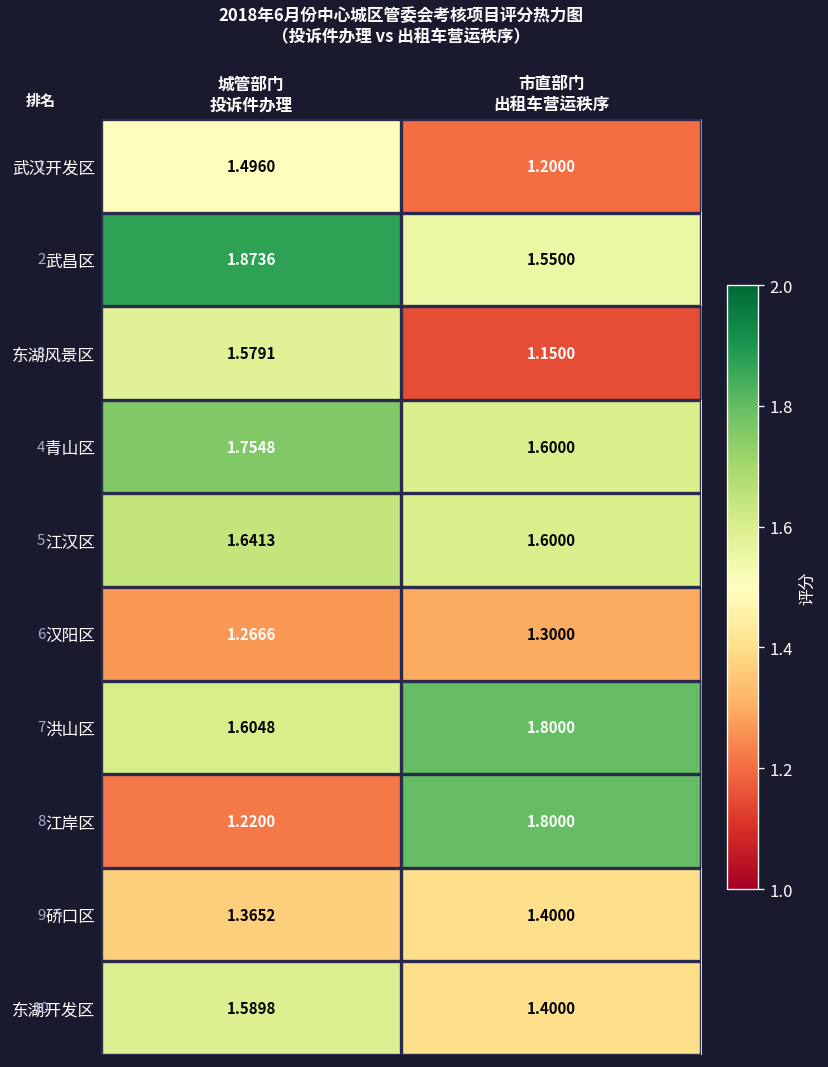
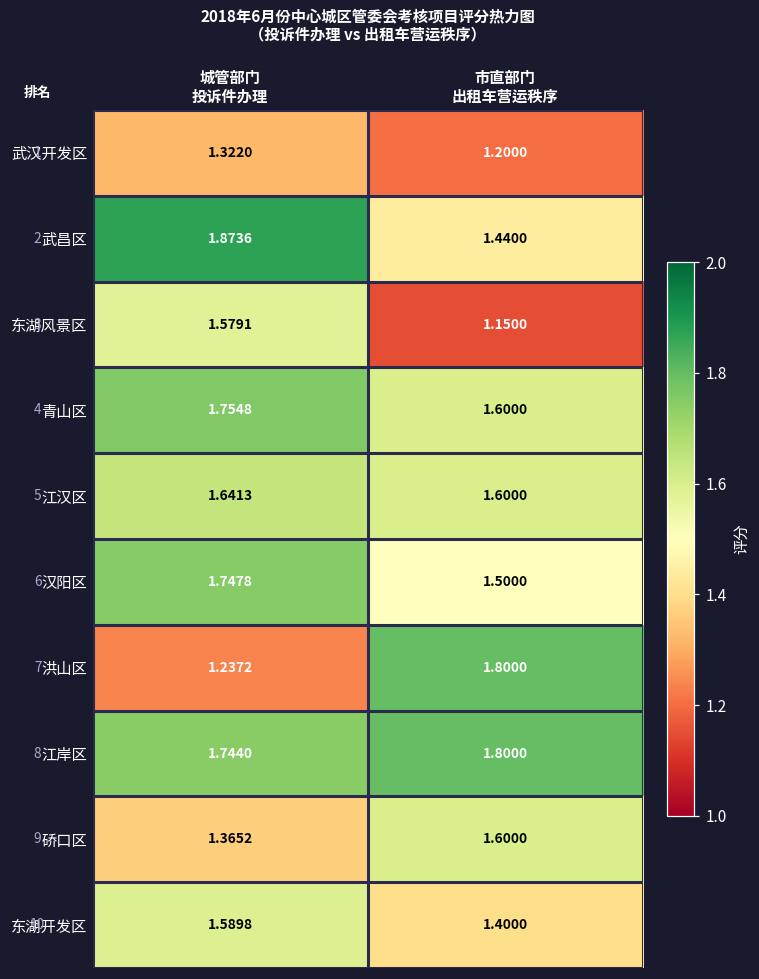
  {
    "武汉开发区": {
-     "城管部门 投诉件办理": 1.4960,
+     "城管部门 投诉件办理": 1.3220,
      "市直部门 出租车营运秩序": 1.2000
    },
    "武昌区": {
      "城管部门 投诉件办理": 1.8736,
-     "市直部门 出租车营运秩序": 1.5500
+     "市直部门 出租车营运秩序": 1.4400
    },
    "东湖风景区": {
      "城管部门 投诉件办理": 1.5791,
      "市直部门 出租车营运秩序": 1.1500
    },
    "青山区": {
      "城管部门 投诉件办理": 1.7548,
      "市直部门 出租车营运秩序": 1.6000
    },
    "江汉区": {
      "城管部门 投诉件办理": 1.6413,
      "市直部门 出租车营运秩序": 1.6000
    },
    "汉阳区": {
-     "城管部门 投诉件办理": 1.2666,
-     "市直部门 出租车营运秩序": 1.3000
+     "城管部门 投诉件办理": 1.7478,
+     "市直部门 出租车营运秩序": 1.5000
    },
    "洪山区": {
-     "城管部门 投诉件办理": 1.6048,
+     "城管部门 投诉件办理": 1.2372,
      "市直部门 出租车营运秩序": 1.8000
    },
    "江岸区": {
-     "城管部门 投诉件办理": 1.2200,
+     "城管部门 投诉件办理": 1.7440,
      "市直部门 出租车营运秩序": 1.8000
    },
    "硚口区": {
      "城管部门 投诉件办理": 1.3652,
-     "市直部门 出租车营运秩序": 1.4000
+     "市直部门 出租车营运秩序": 1.6000
    },
    "东湖开发区": {
      "城管部门 投诉件办理": 1.5898,
      "市直部门 出租车营运秩序": 1.4000
    }
  }
